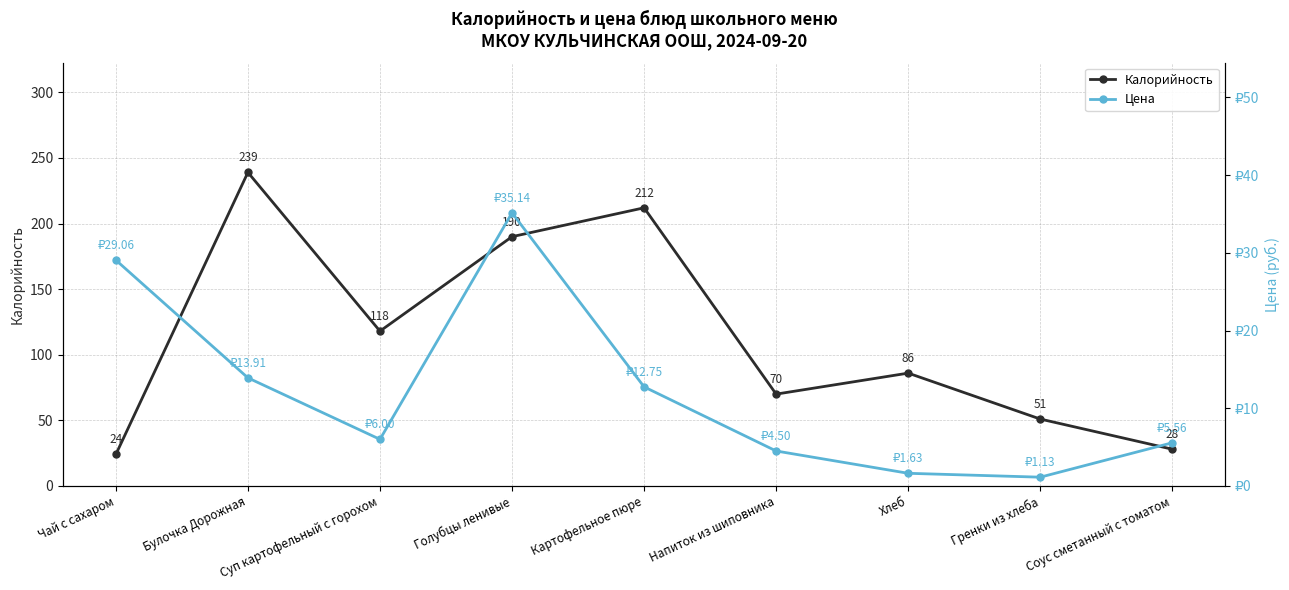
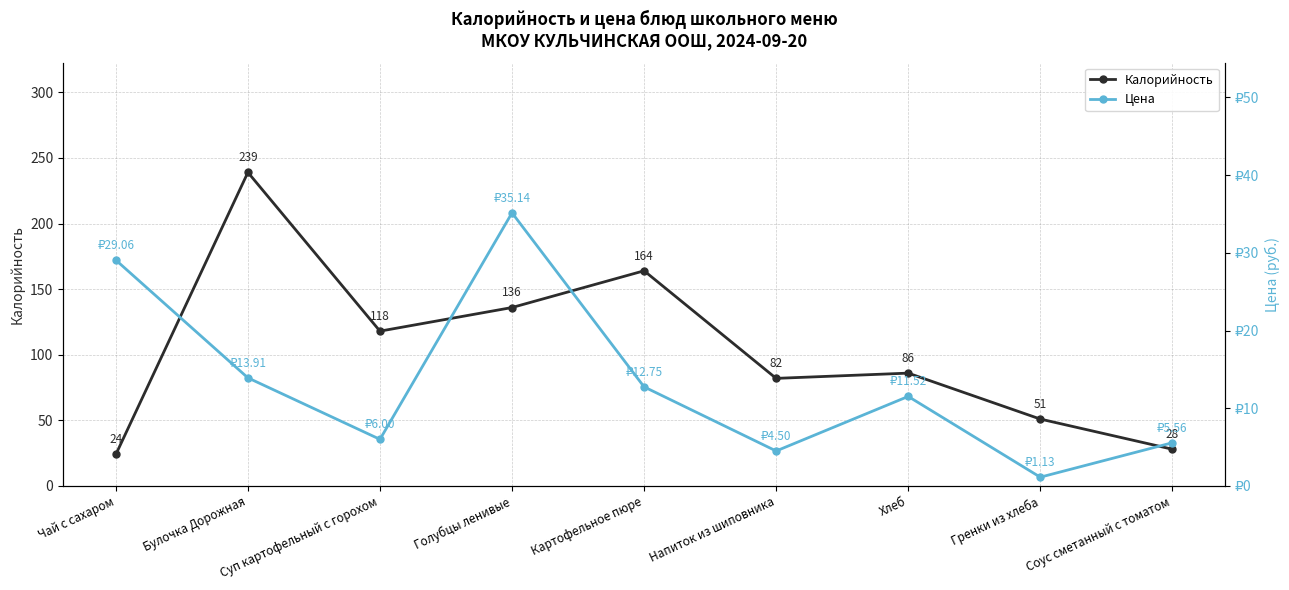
  {
    "Калорийность": {
      "Чай с сахаром": 24,
      "Булочка Дорожная": 239,
      "Суп картофельный с горохом": 118,
-     "Голубцы ленивые": 190,
-     "Картофельное пюре": 212,
-     "Напиток из шиповника": 70,
+     "Голубцы ленивые": 136,
+     "Картофельное пюре": 164,
+     "Напиток из шиповника": 82,
      "Хлеб": 86,
      "Гренки из хлеба": 51
    },
    "Цена": {
      "Чай с сахаром": 29.06,
      "Булочка Дорожная": 13.91,
      "Суп картофельный с горохом": 6.00,
      "Голубцы ленивые": 35.14,
      "Картофельное пюре": 12.75,
      "Напиток из шиповника": 4.50,
-     "Хлеб": 1.63,
+     "Хлеб": 11.52,
      "Гренки из хлеба": 1.13
    }
  }
